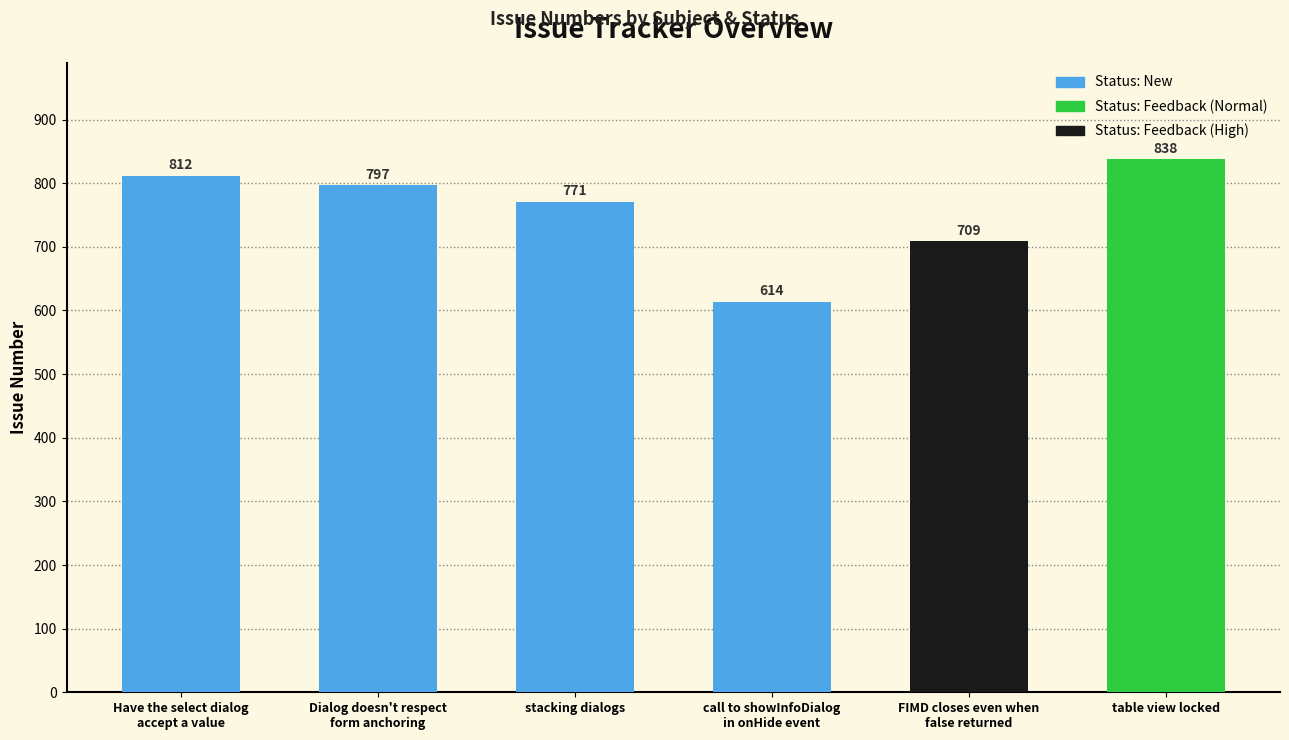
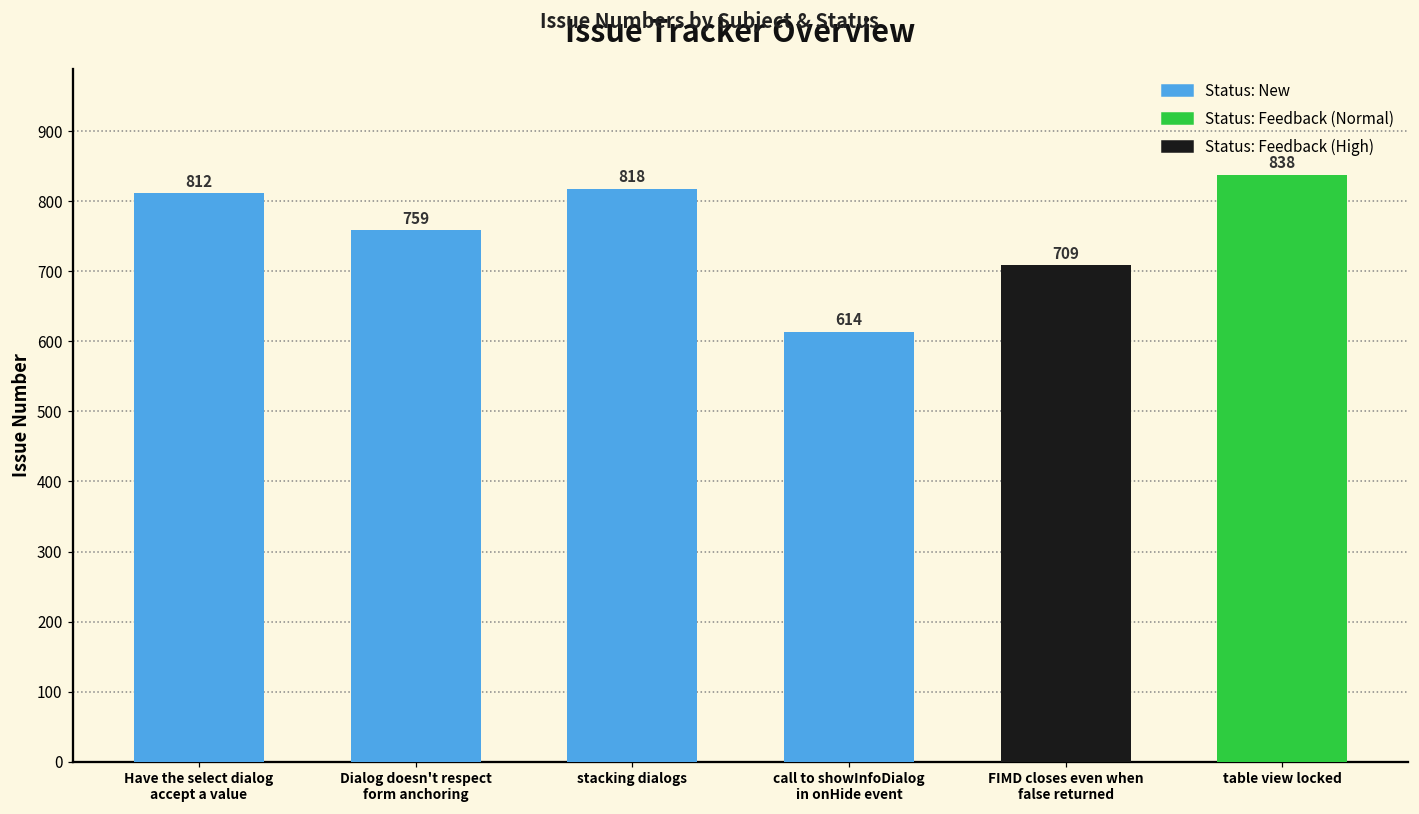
  {
    "Have the select dialog accept a value": 812,
-   "Dialog doesn't respect form anchoring": 797,
-   "stacking dialogs": 771,
+   "Dialog doesn't respect form anchoring": 759,
+   "stacking dialogs": 818,
    "call to showInfoDialog in onHide event": 614,
    "FIMD closes even when false returned": 709,
    "table view locked": 838
  }
